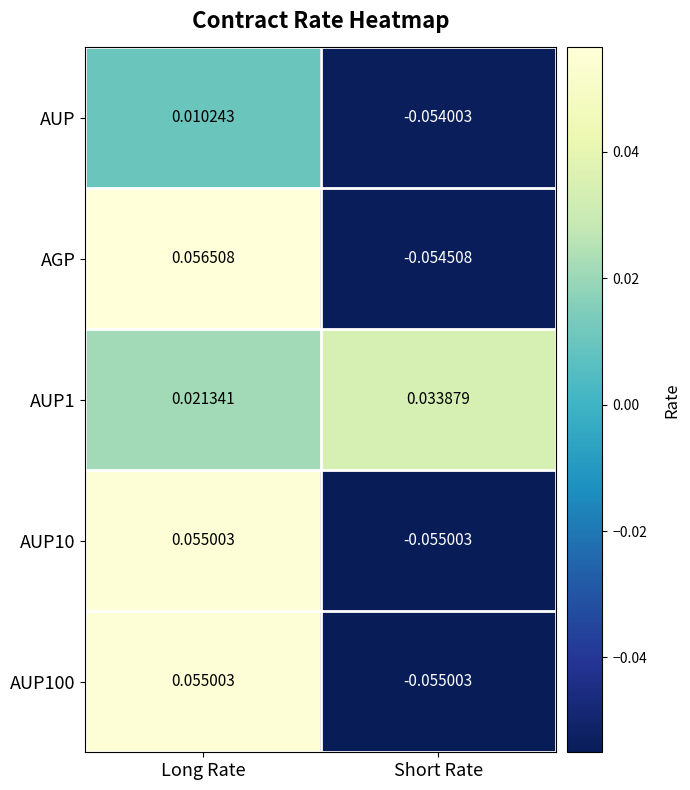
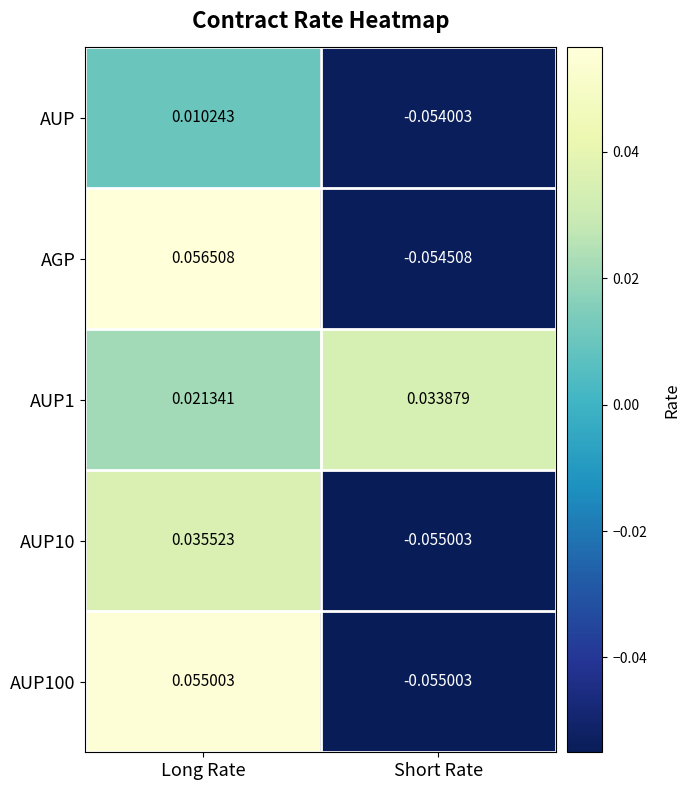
  {
    "AUP": {
      "Long Rate": 0.010243,
      "Short Rate": -0.054003
    },
    "AGP": {
      "Long Rate": 0.056508,
      "Short Rate": -0.054508
    },
    "AUP1": {
      "Long Rate": 0.021341,
      "Short Rate": 0.033879
    },
    "AUP10": {
-     "Long Rate": 0.055003,
+     "Long Rate": 0.035523,
      "Short Rate": -0.055003
    },
    "AUP100": {
      "Long Rate": 0.055003,
      "Short Rate": -0.055003
    }
  }
